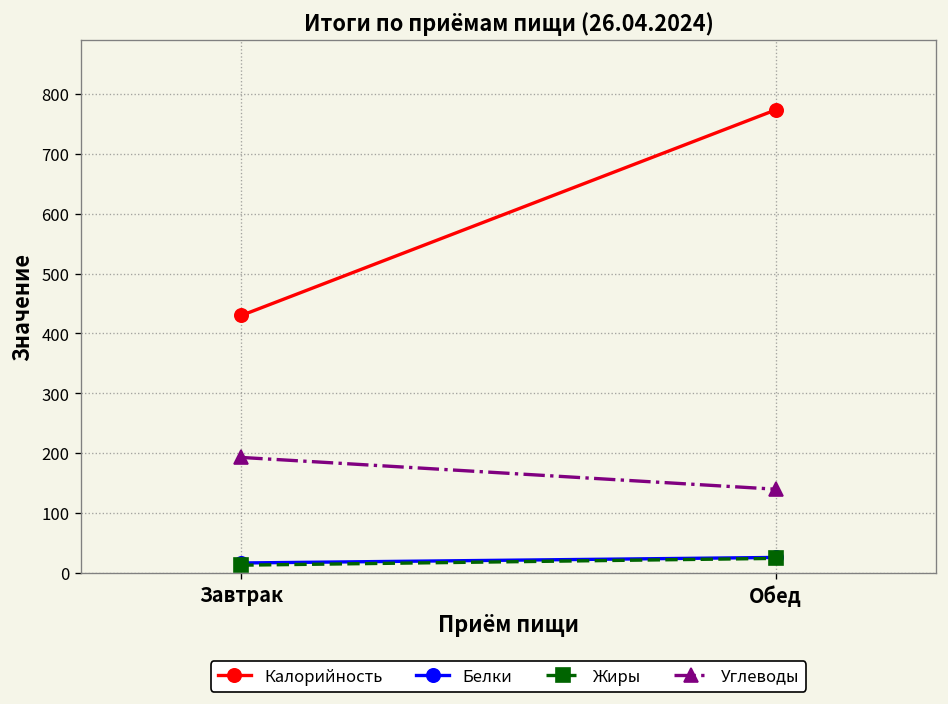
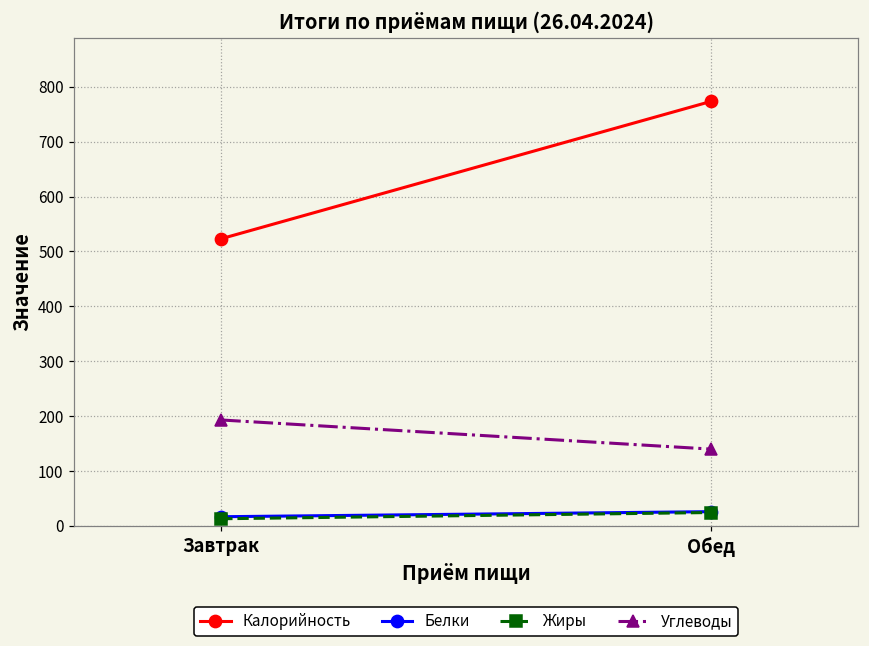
  {
    "Калорийность": {
-     "Завтрак": 430,
+     "Завтрак": 520,
      "Обед": 770
    },
    "Углеводы": {
      "Завтрак": 190,
      "Обед": 140
    }
  }
